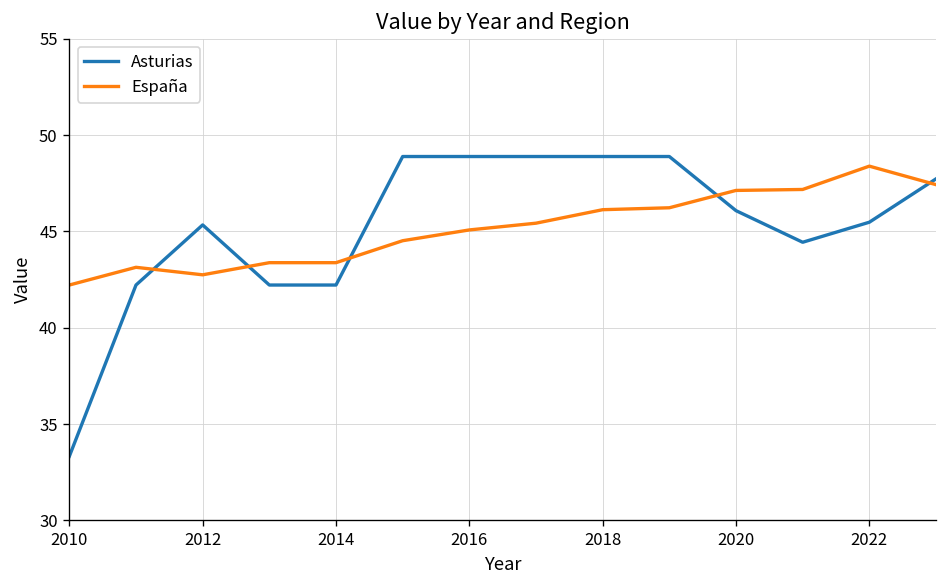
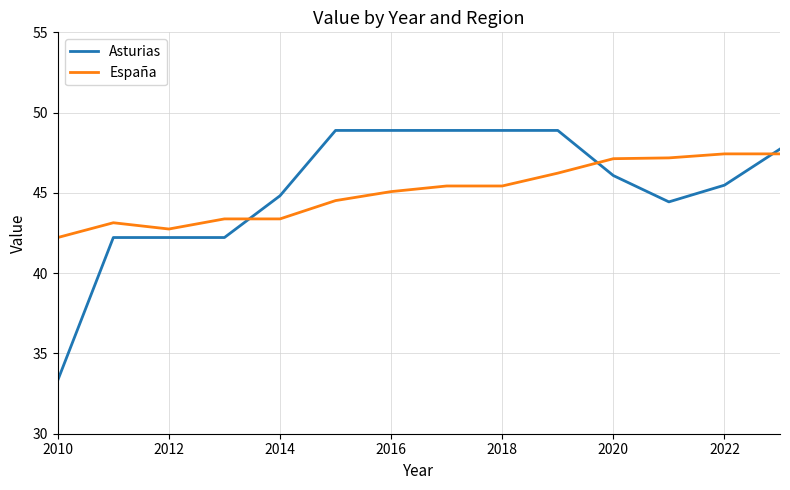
  {
    "Asturias": {
      "2010": 33.3,
-     "2012": 45.3,
-     "2014": 42.2,
+     "2012": 42.2,
+     "2014": 44.8,
      "2016": 48.9,
      "2018": 48.9,
      "2020": 46.1,
      "2022": 45.5
    },
    "España": {
      "2010": 42.2,
      "2012": 42.8,
      "2014": 43.4,
      "2016": 45.1,
-     "2018": 46.1,
+     "2018": 45.4,
      "2020": 47.1,
-     "2022": 48.4
+     "2022": 47.4
    }
  }
